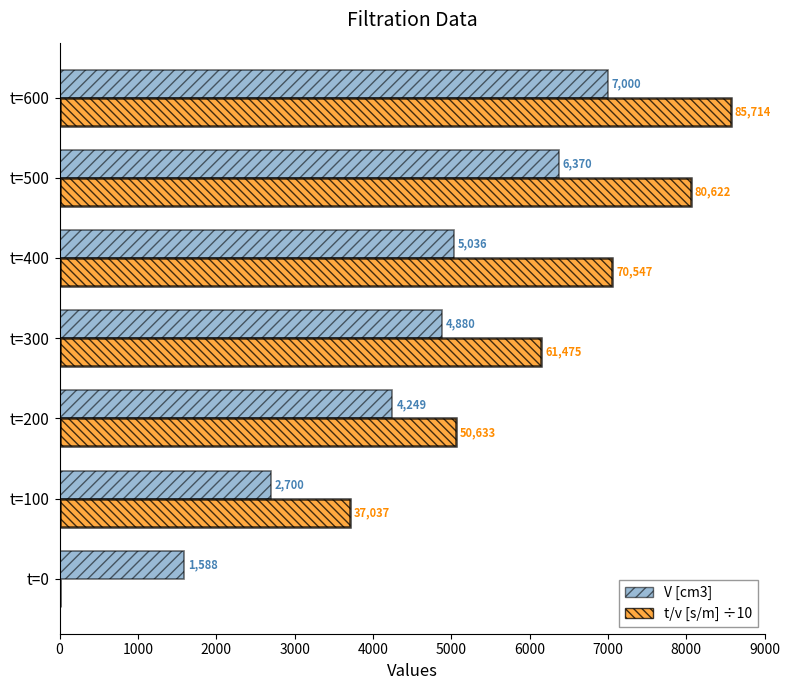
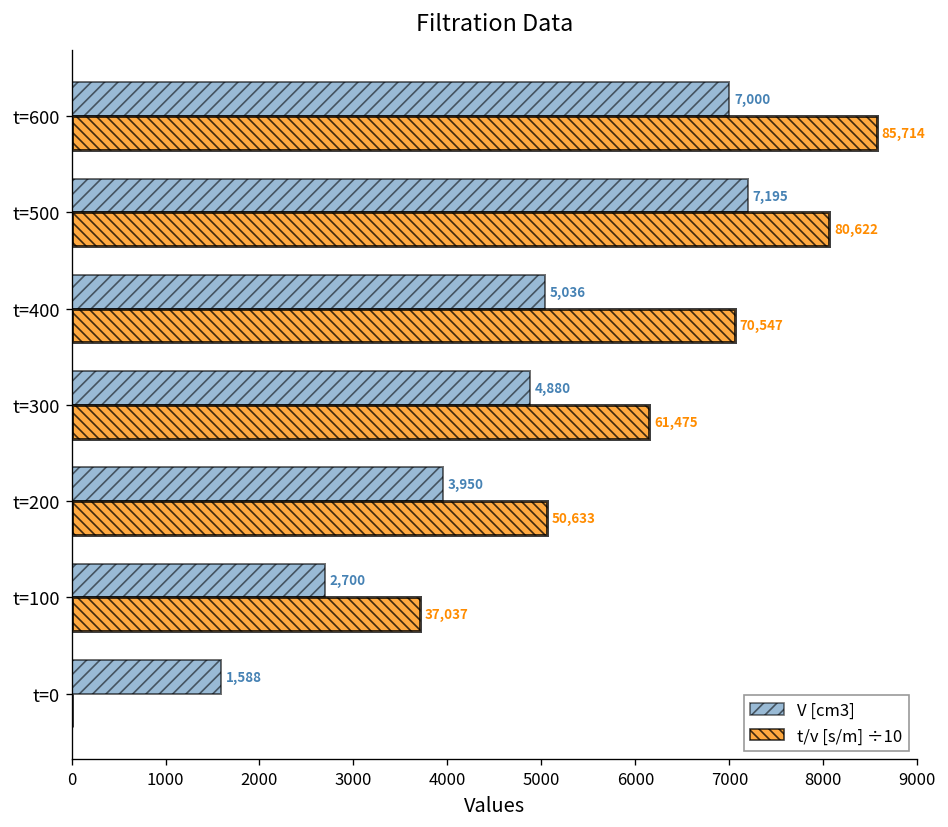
  {
    "V [cm3]": {
      "t=600": "7,000",
-     "t=500": "6,370",
+     "t=500": "7,195",
      "t=400": "5,036",
      "t=300": "4,880",
-     "t=200": "4,249",
+     "t=200": "3,950",
      "t=100": "2,700",
      "t=0": "1,588"
    },
    "t/v [s/m] ÷10": {
      "t=0": "0"
    }
  }
